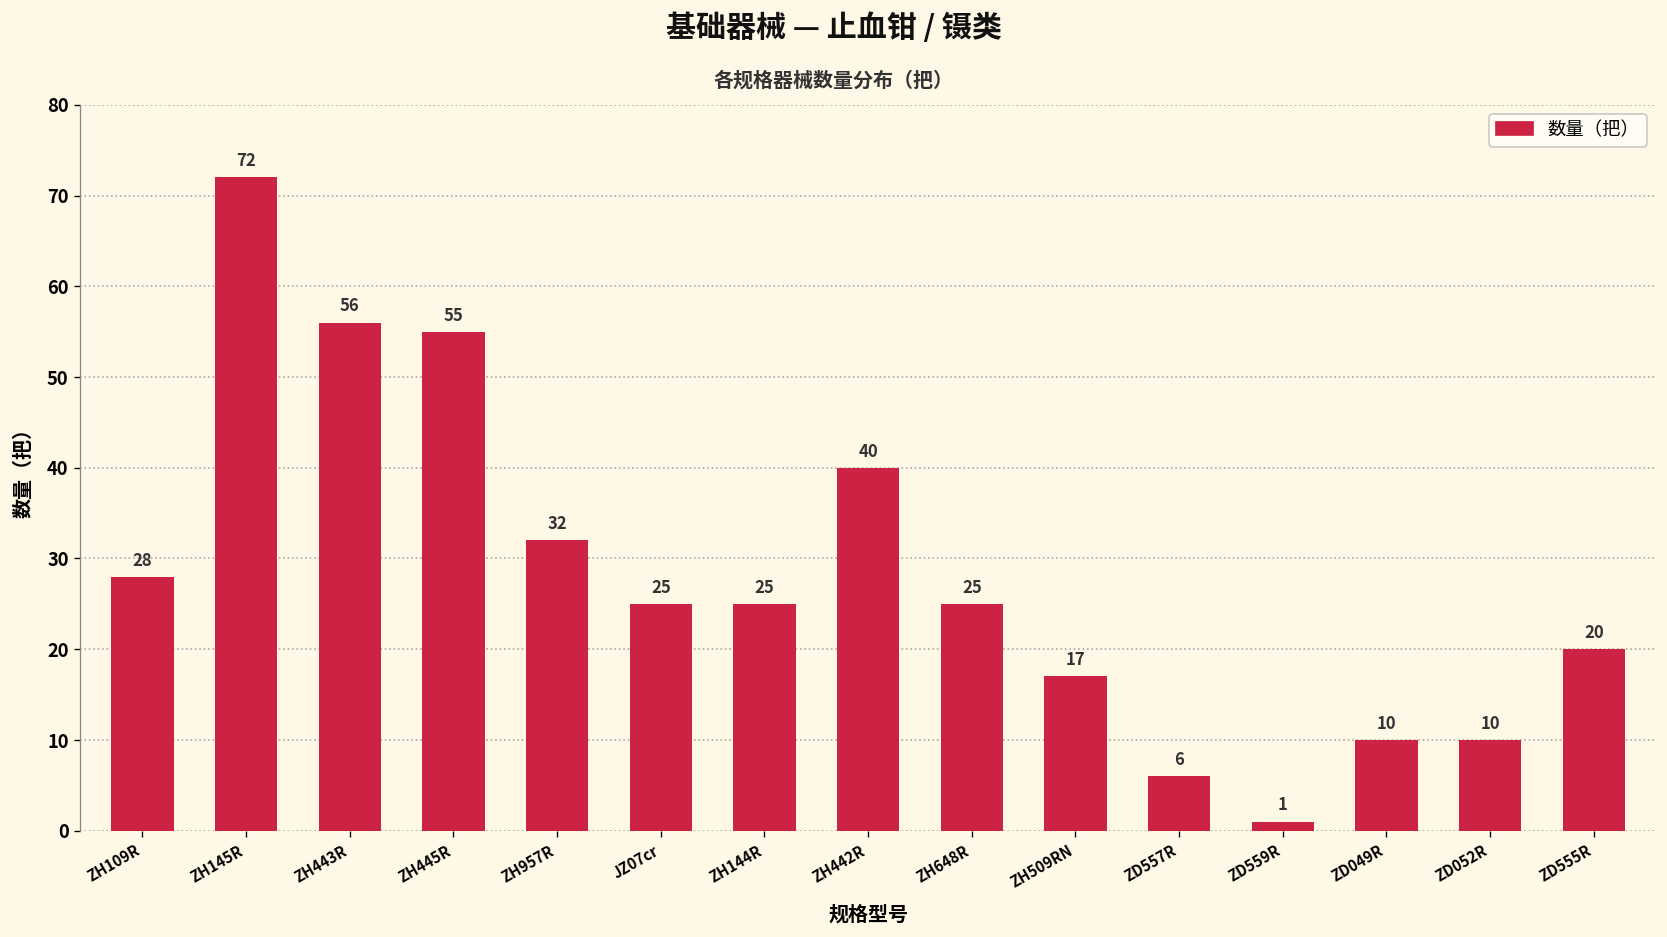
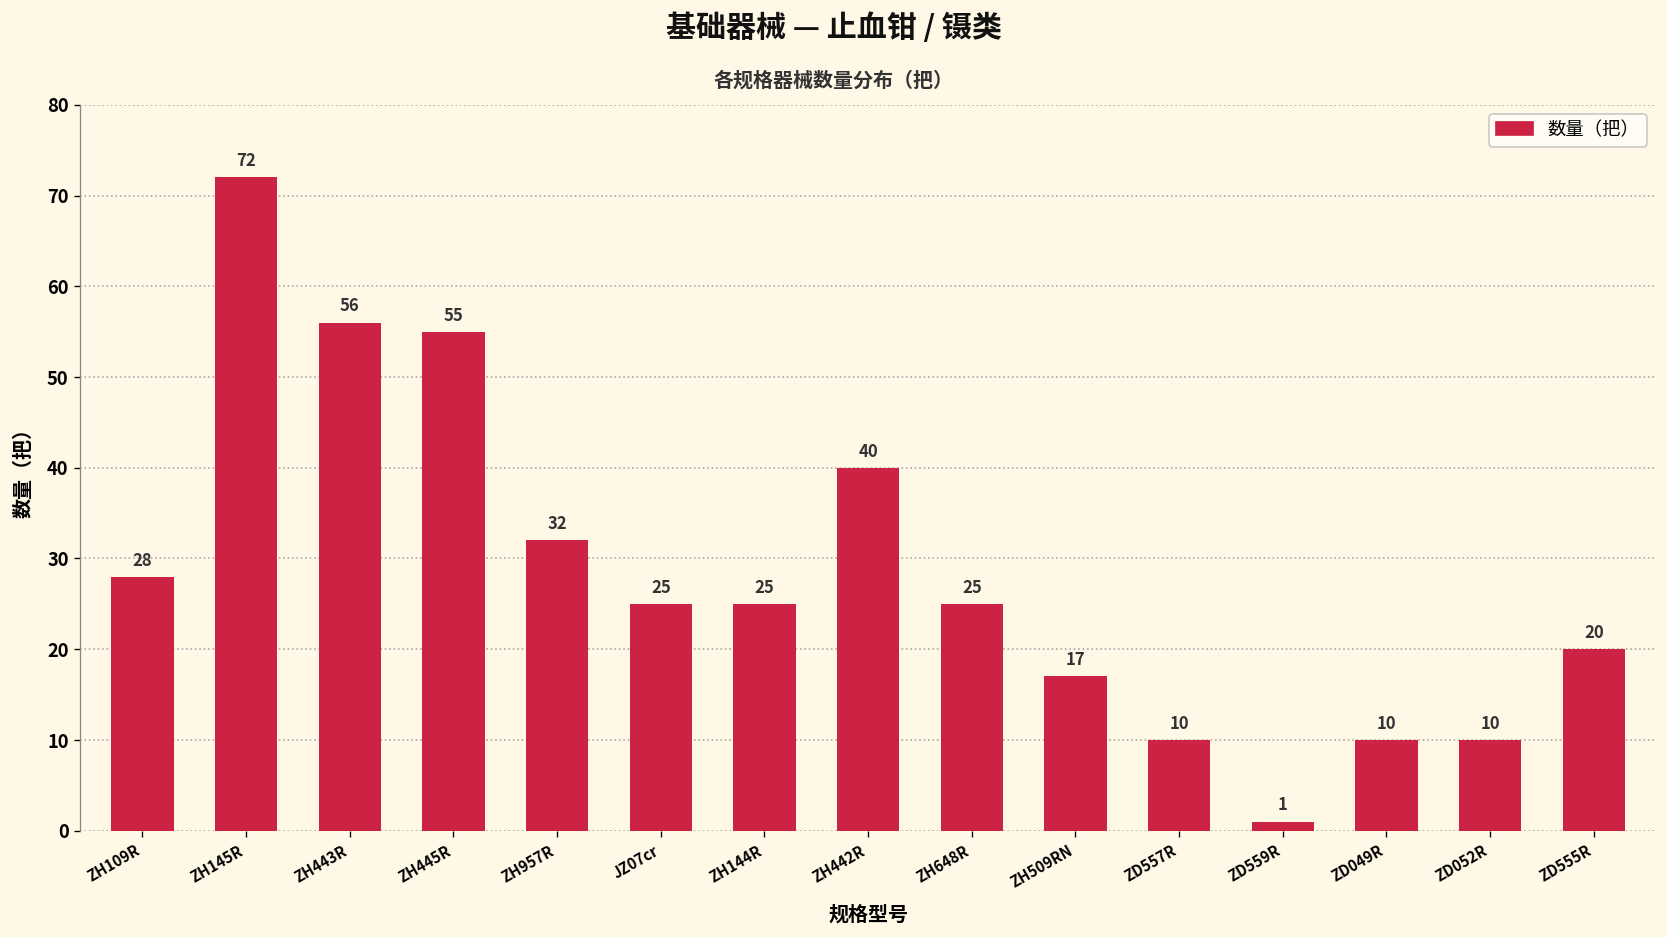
  {
    "ZH109R": 28,
    "ZH145R": 72,
    "ZH443R": 56,
    "ZH445R": 55,
    "ZH957R": 32,
    "JZ07cr": 25,
    "ZH144R": 25,
    "ZH442R": 40,
    "ZH648R": 25,
    "ZH509RN": 17,
-   "ZD557R": 6,
+   "ZD557R": 10,
    "ZD559R": 1,
    "ZD049R": 10,
    "ZD052R": 10,
    "ZD555R": 20
  }
